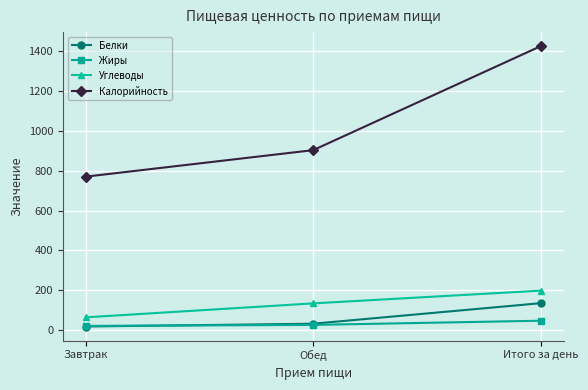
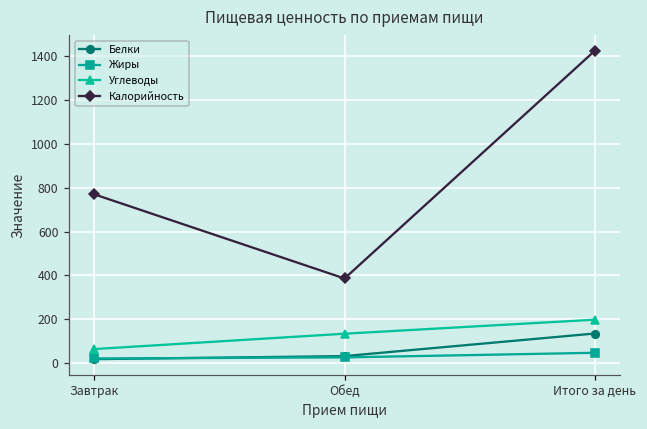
  {
    "Белки": {
      "Итого за день": 140
    },
    "Калорийность": {
      "Завтрак": 770,
-     "Обед": 900,
+     "Обед": 390,
      "Итого за день": 1430
    }
  }
